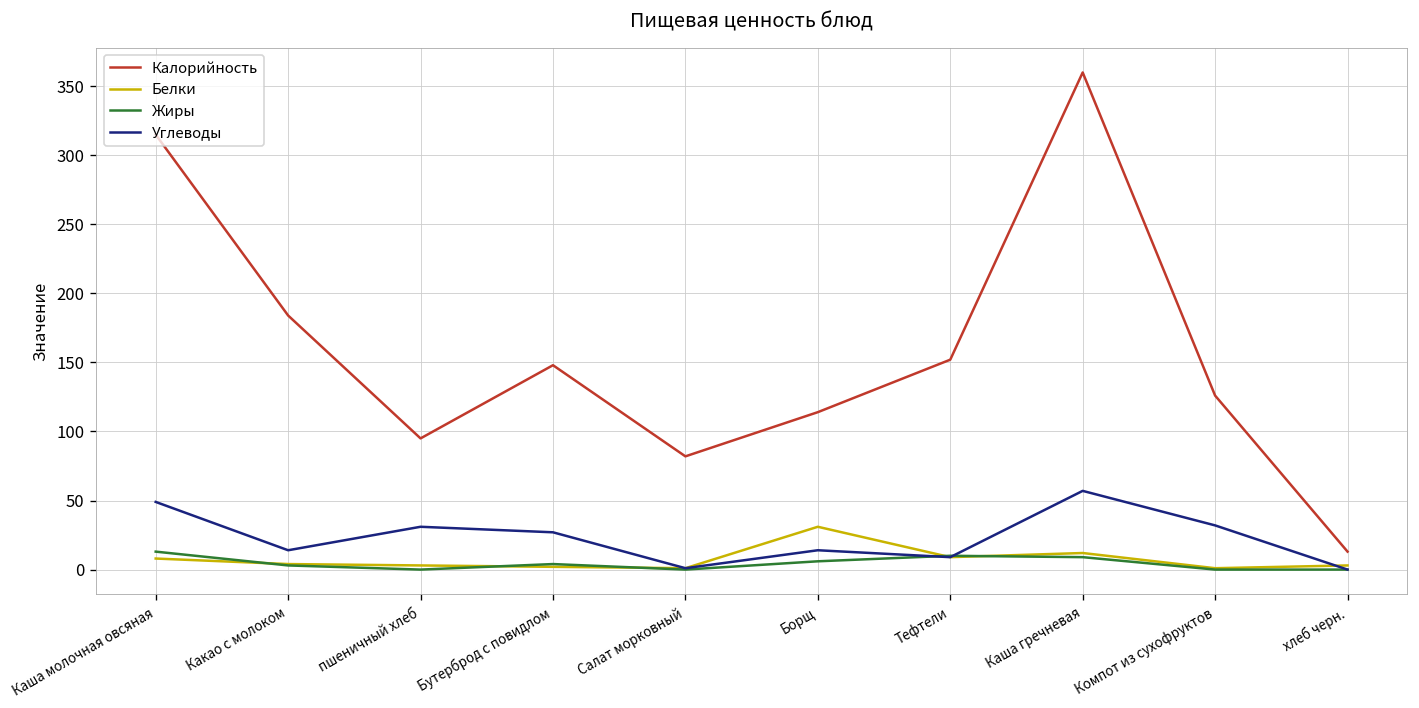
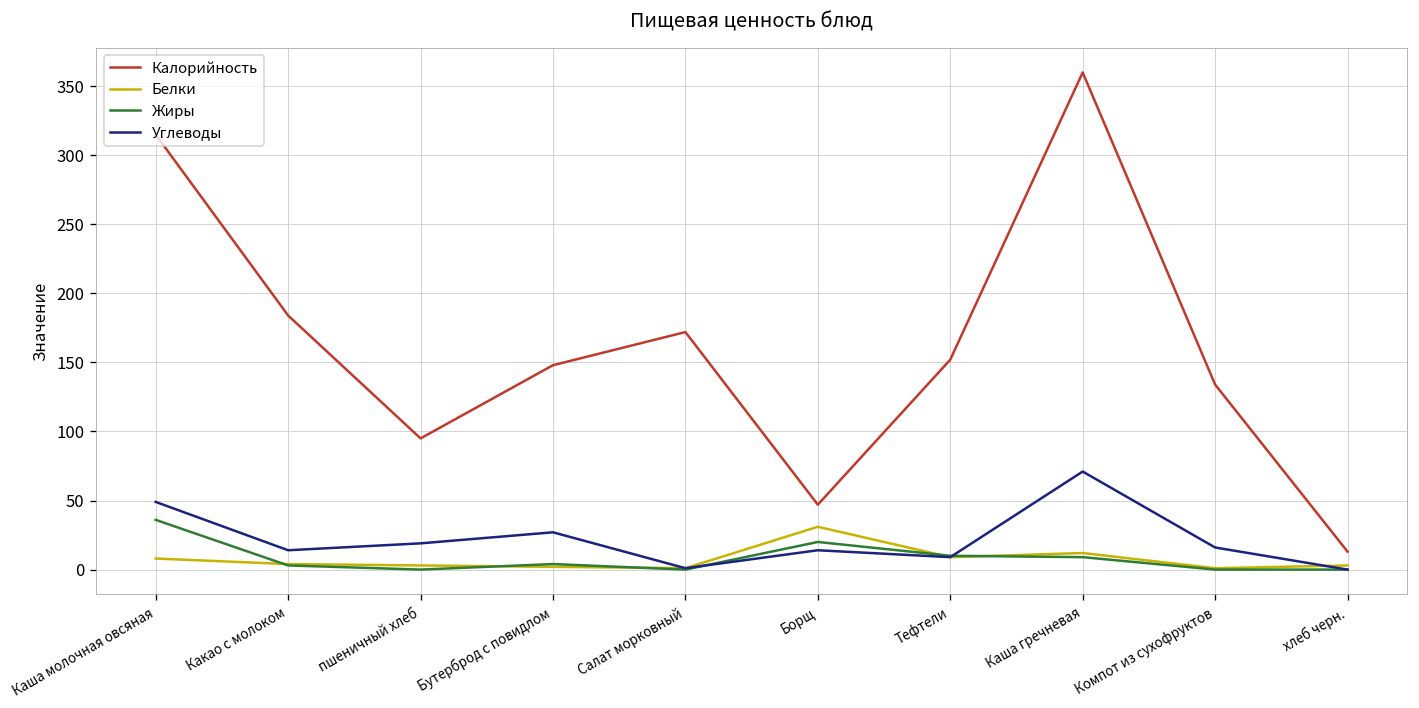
  {
    "Калорийность": {
      "Какао с молоком": 184,
      "пшеничный хлеб": 95,
      "Бутерброд с повидлом": 148,
-     "Салат морковный": 82,
-     "Борщ": 114,
+     "Салат морковный": 172,
+     "Борщ": 47,
      "Тефтели": 152,
      "Каша гречневая": 360,
-     "Компот из сухофруктов": 126,
+     "Компот из сухофруктов": 134,
      "хлеб черн.": 13
    },
    "Белки": {
      "Каша молочная овсяная": 8,
      "пшеничный хлеб": 3,
      "Борщ": 31,
      "Каша гречневая": 12,
      "хлеб черн.": 3
    },
    "Жиры": {
-     "Каша молочная овсяная": 13,
+     "Каша молочная овсяная": 36,
      "пшеничный хлеб": 0,
-     "Борщ": 6,
+     "Борщ": 20,
      "Каша гречневая": 9
    },
    "Углеводы": {
      "Каша молочная овсяная": 49,
      "Какао с молоком": 14,
-     "пшеничный хлеб": 31,
+     "пшеничный хлеб": 19,
      "Бутерброд с повидлом": 27,
      "Борщ": 14,
-     "Каша гречневая": 57,
-     "Компот из сухофруктов": 32
+     "Каша гречневая": 71,
+     "Компот из сухофруктов": 16
    }
  }
